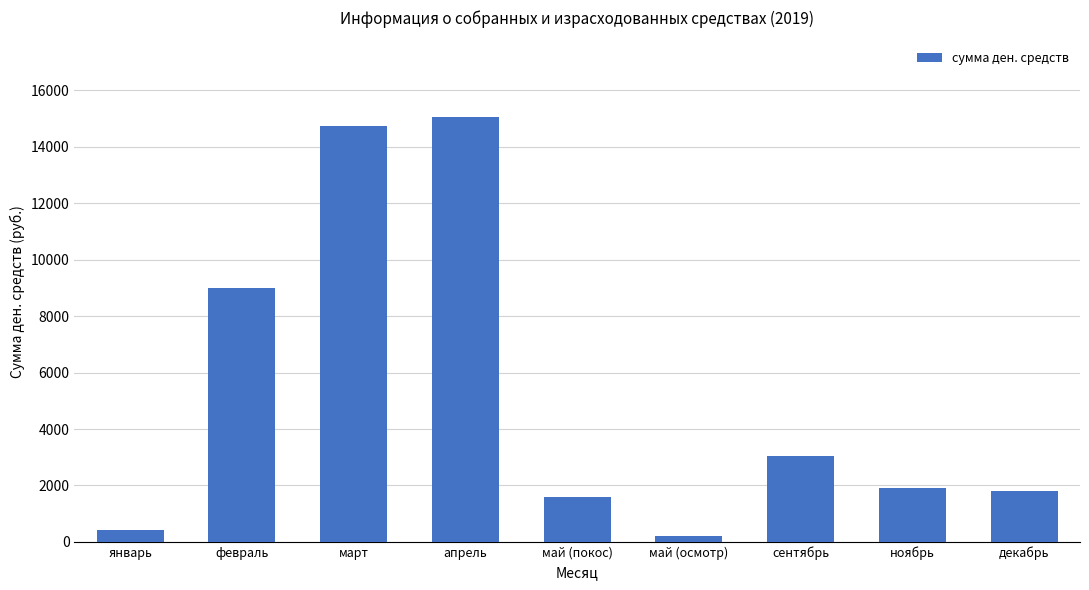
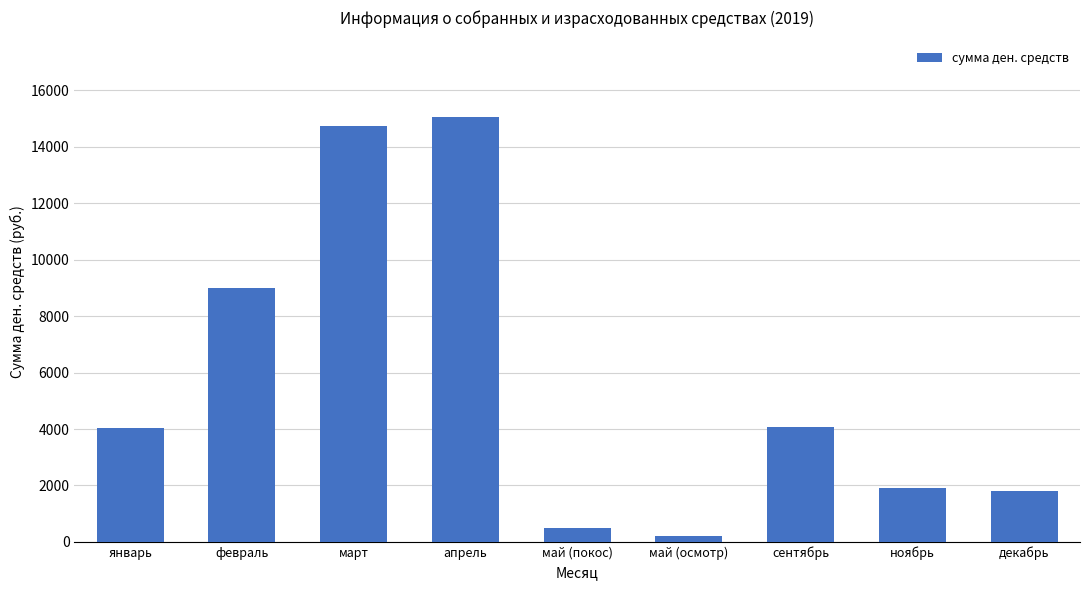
  {
-   "январь": 400,
+   "январь": 4000,
    "февраль": 9000,
    "март": 14700,
    "апрель": 15100,
-   "май (покос)": 1600,
+   "май (покос)": 500,
    "май (осмотр)": 200,
-   "сентябрь": 3000,
+   "сентябрь": 4100,
    "ноябрь": 1900,
    "декабрь": 1800
  }
